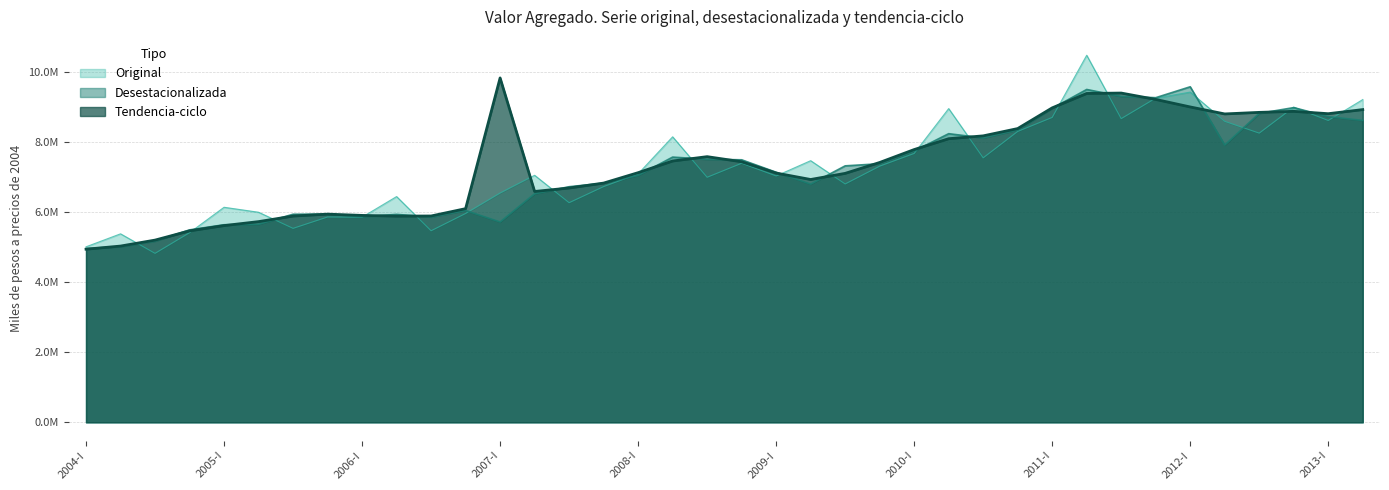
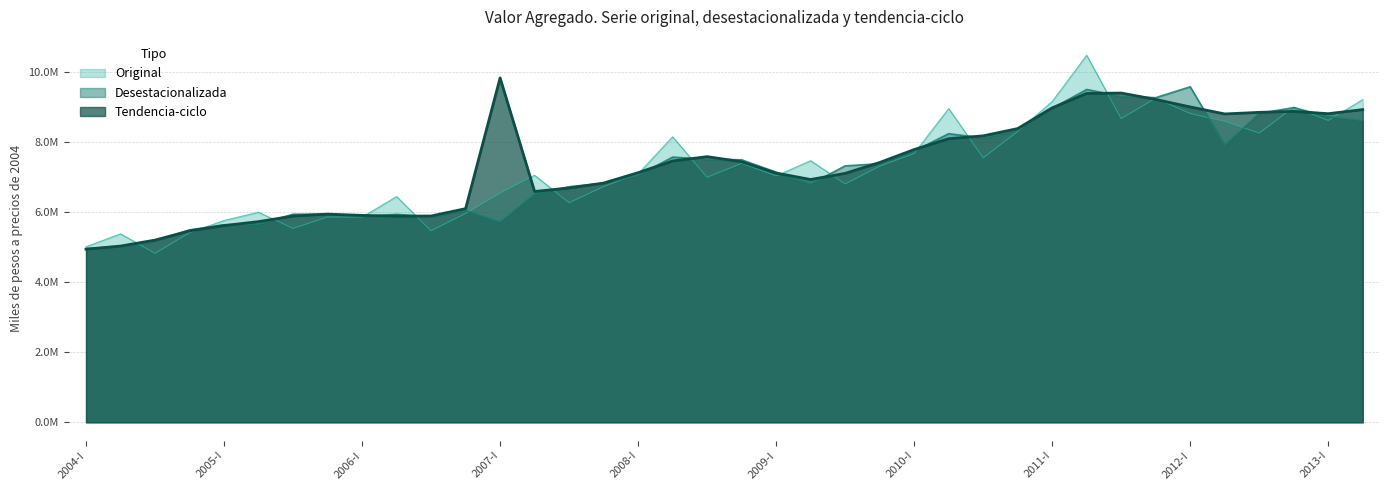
  {
    "Original": {
-     "2005-I": 6100000,
+     "2005-I": 5800000,
      "2007-I": 6600000,
      "2009-I": 7000000,
-     "2011-I": 8700000,
-     "2012-I": 9400000,
+     "2011-I": 9200000,
+     "2012-I": 8800000,
      "2013-I": 8600000
    },
    "Desestacionalizada": {
      "2007-I": 5700000,
      "2012-I": 9600000,
      "2013-I": 8700000
    },
    "Tendencia-ciclo": {
      "2007-I": 9800000,
      "2012-I": 9000000,
      "2013-I": 8800000
    }
  }
